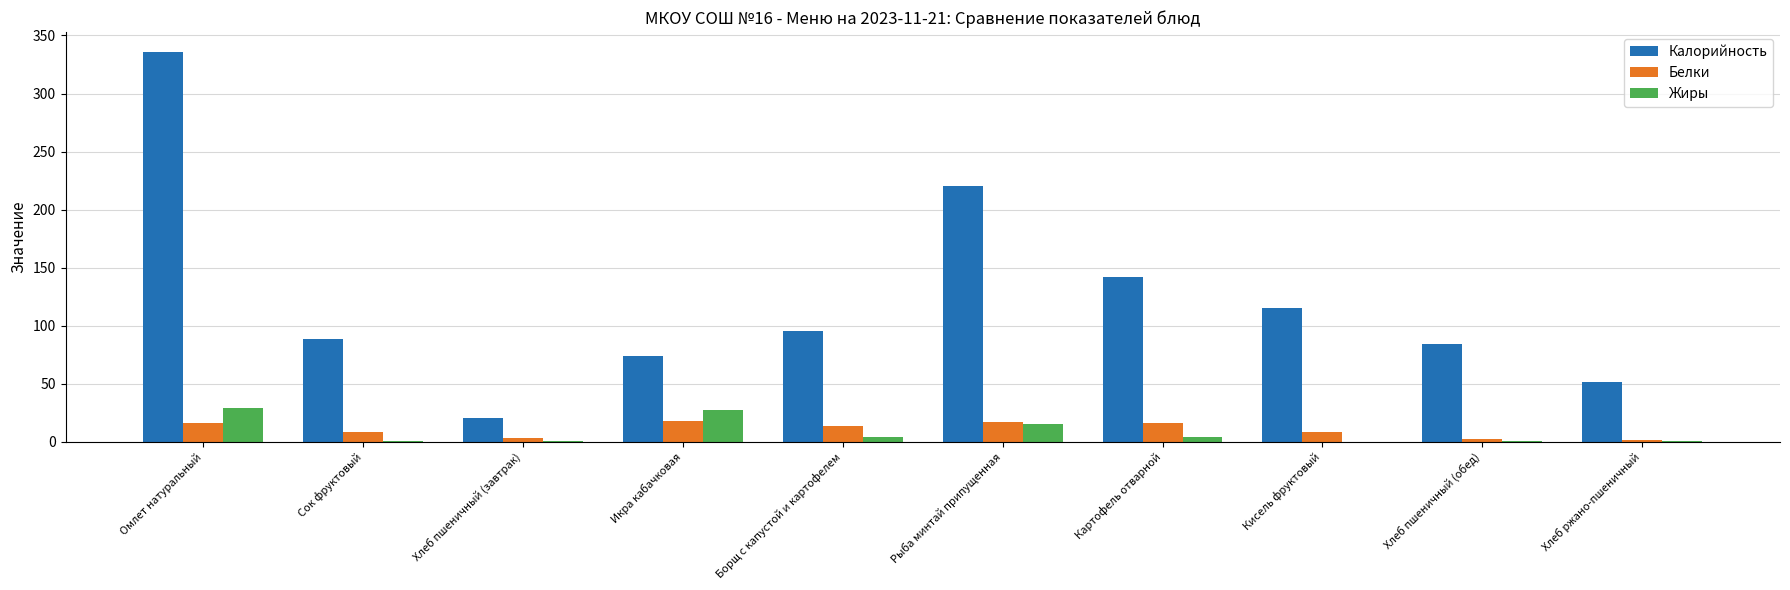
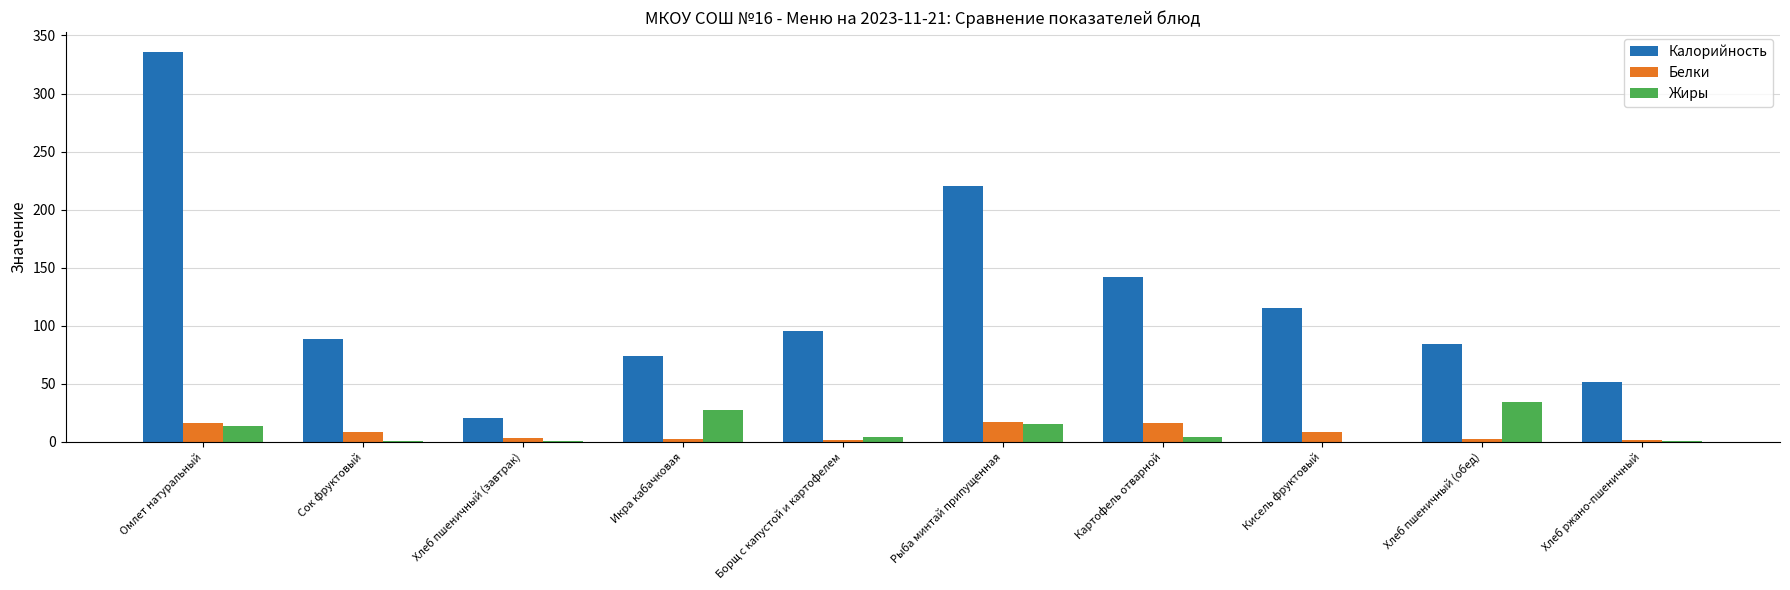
  {
    "Калорийность": {
      "Омлет натуральный": 336,
      "Сок фруктовый": 89,
      "Хлеб пшеничный (завтрак)": 20,
      "Икра кабачковая": 74,
      "Борщ с капустой и картофелем": 96,
      "Рыба минтай припущенная": 220,
      "Картофель отварной": 142,
      "Кисель фруктовый": 116,
      "Хлеб пшеничный (обед)": 84,
      "Хлеб ржано-пшеничный": 51
    },
    "Белки": {
      "Омлет натуральный": 16,
      "Сок фруктовый": 9,
      "Хлеб пшеничный (завтрак)": 3,
-     "Икра кабачковая": 18,
-     "Борщ с капустой и картофелем": 14,
+     "Икра кабачковая": 2,
+     "Борщ с капустой и картофелем": 2,
      "Рыба минтай припущенная": 17,
      "Картофель отварной": 17,
      "Кисель фруктовый": 9,
      "Хлеб пшеничный (обед)": 2
    },
    "Жиры": {
-     "Омлет натуральный": 29,
+     "Омлет натуральный": 14,
      "Икра кабачковая": 28,
      "Борщ с капустой и картофелем": 5,
      "Рыба минтай припущенная": 15,
      "Картофель отварной": 4,
-     "Хлеб пшеничный (обед)": 0
+     "Хлеб пшеничный (обед)": 34
    }
  }
